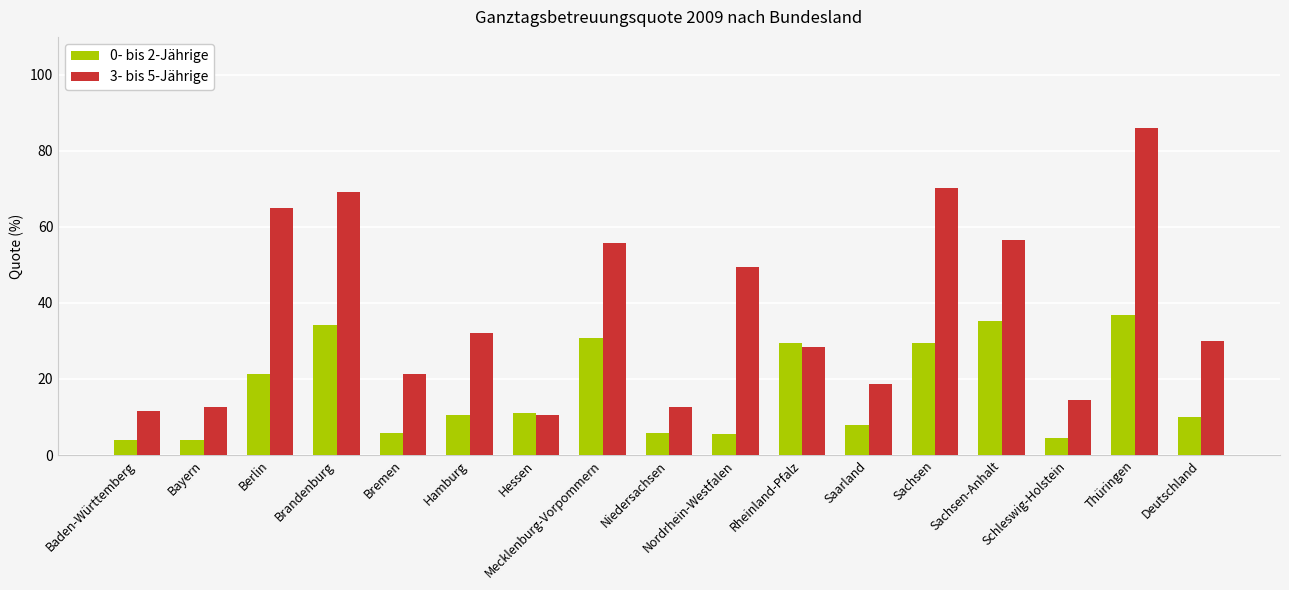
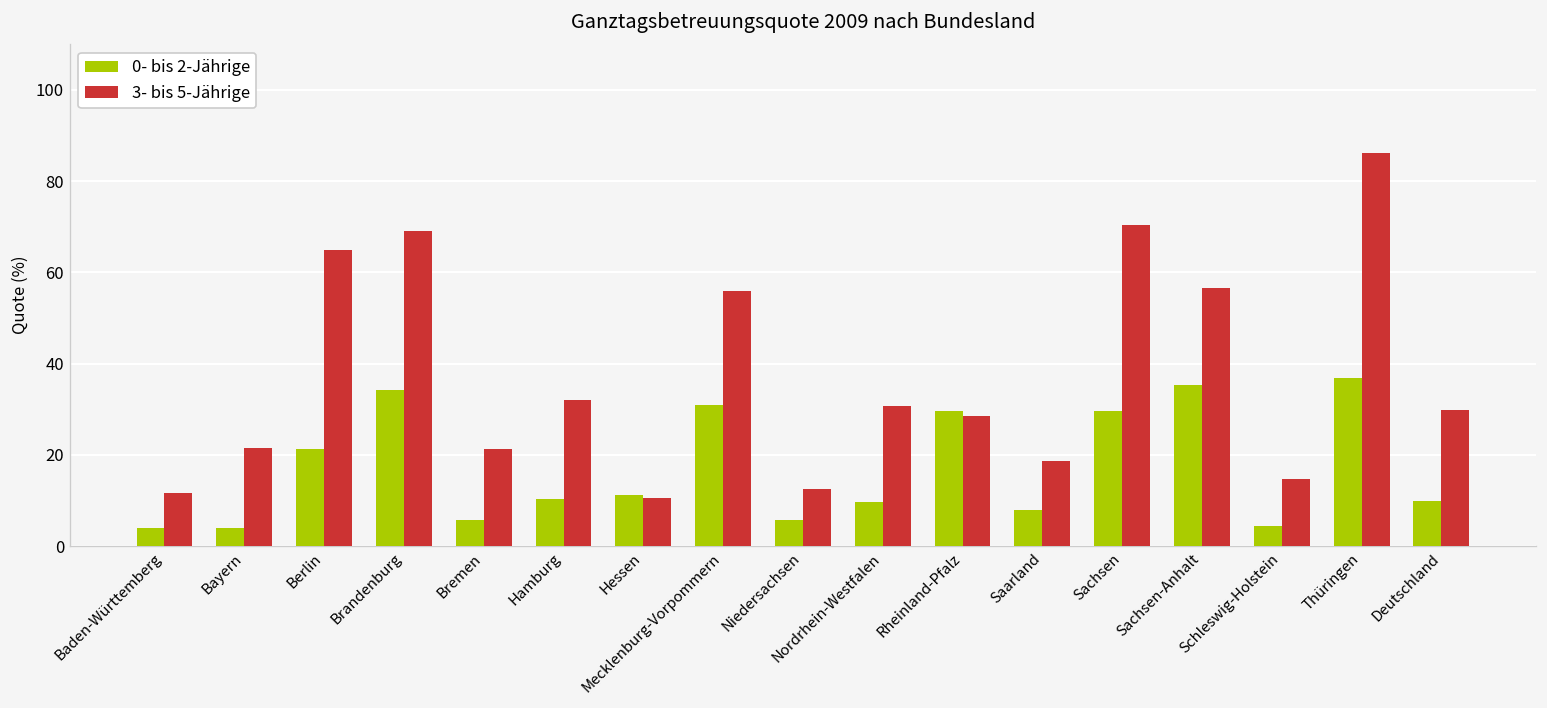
  {
    "0- bis 2-Jährige": {
      "Baden-Württemberg": 4,
      "Bayern": 4,
      "Berlin": 21,
      "Brandenburg": 34,
      "Bremen": 6,
      "Hamburg": 10,
      "Hessen": 11,
      "Mecklenburg-Vorpommern": 31,
      "Niedersachsen": 6,
-     "Nordrhein-Westfalen": 6,
+     "Nordrhein-Westfalen": 10,
      "Rheinland-Pfalz": 30,
      "Saarland": 8,
      "Sachsen": 30,
      "Sachsen-Anhalt": 35,
      "Schleswig-Holstein": 4,
      "Thüringen": 37,
      "Deutschland": 10
    },
    "3- bis 5-Jährige": {
      "Baden-Württemberg": 12,
-     "Bayern": 13,
+     "Bayern": 22,
      "Berlin": 65,
      "Brandenburg": 69,
      "Bremen": 21,
      "Hamburg": 32,
      "Hessen": 11,
      "Mecklenburg-Vorpommern": 56,
      "Niedersachsen": 13,
-     "Nordrhein-Westfalen": 50,
+     "Nordrhein-Westfalen": 31,
      "Rheinland-Pfalz": 28,
      "Saarland": 19,
      "Sachsen": 70,
      "Sachsen-Anhalt": 57,
      "Schleswig-Holstein": 15,
      "Thüringen": 86,
      "Deutschland": 30
    }
  }
